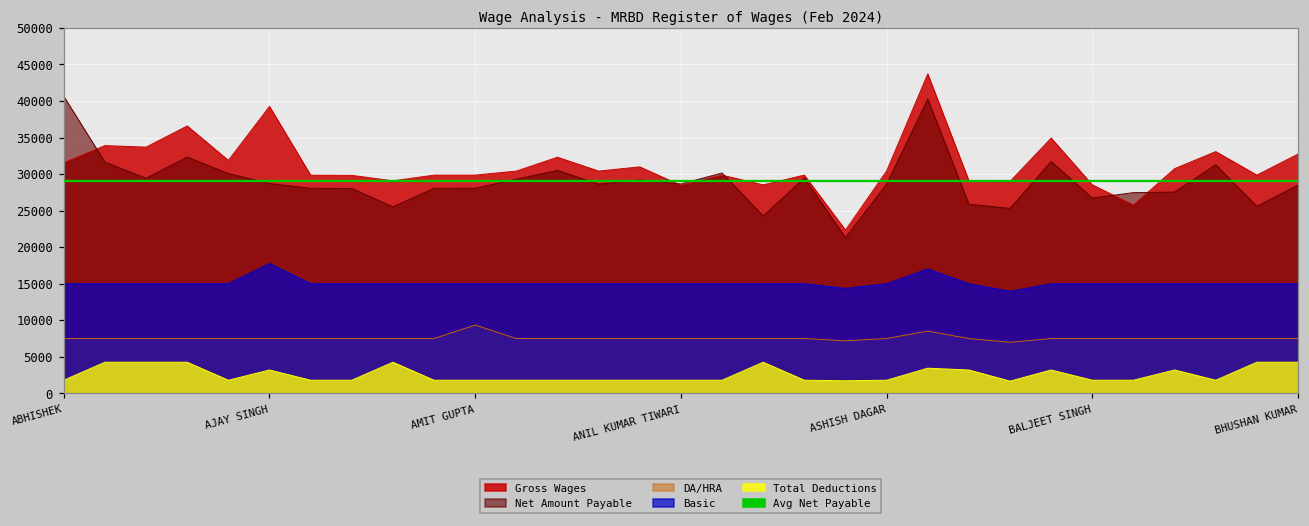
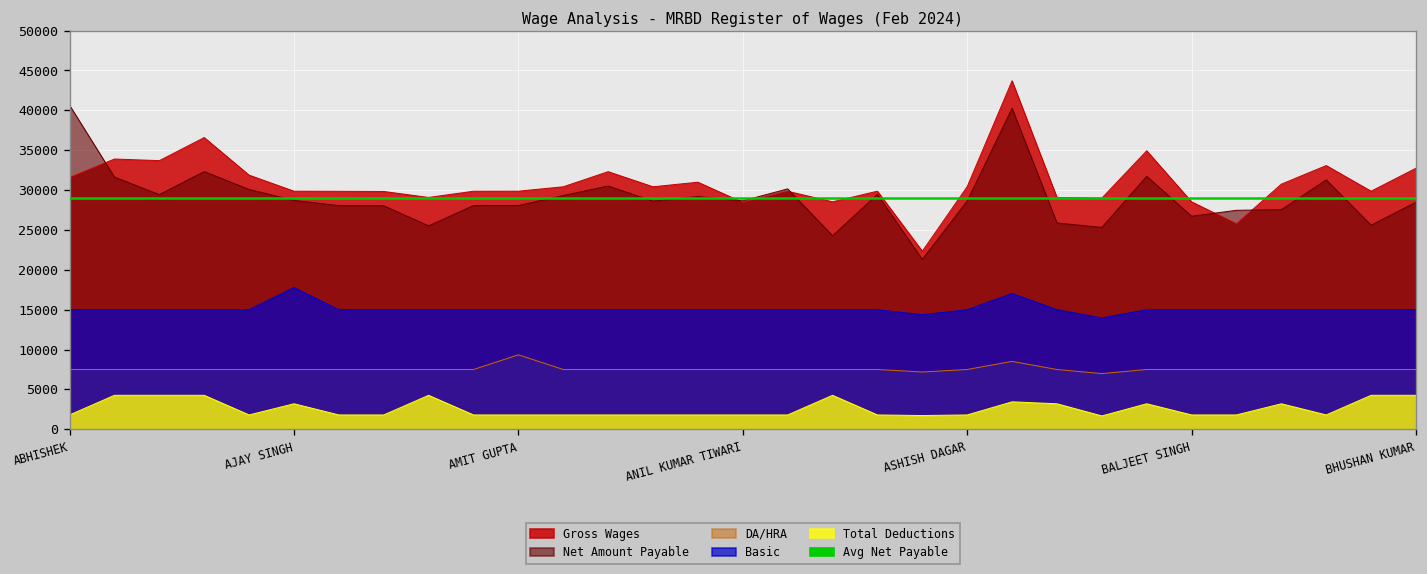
  {
    "Gross Wages": {
      "ABHISHEK": 32000,
-     "AJAY SINGH": 39000,
+     "AJAY SINGH": 30000,
      "AMIT GUPTA": 30000,
      "ASHISH DAGAR": 30000,
      "BALJEET SINGH": 29000,
      "BHUSHAN KUMAR": 33000
    },
    "Net Amount Payable": {
      "ABHISHEK": 41000,
      "AJAY SINGH": 29000,
      "AMIT GUPTA": 28000,
      "ASHISH DAGAR": 29000,
      "BALJEET SINGH": 27000,
      "BHUSHAN KUMAR": 28000
    },
    "DA/HRA": {
      "ABHISHEK": 8000,
      "AJAY SINGH": 8000,
      "AMIT GUPTA": 9000,
      "ANIL KUMAR TIWARI": 8000,
      "ASHISH DAGAR": 8000,
      "BALJEET SINGH": 8000,
      "BHUSHAN KUMAR": 8000
    },
    "Basic": {
      "ABHISHEK": 15000,
      "AJAY SINGH": 18000,
      "AMIT GUPTA": 15000,
      "ANIL KUMAR TIWARI": 15000,
      "ASHISH DAGAR": 15000,
      "BALJEET SINGH": 15000,
      "BHUSHAN KUMAR": 15000
    },
    "Total Deductions": {
      "ABHISHEK": 2000,
      "AJAY SINGH": 3000,
      "AMIT GUPTA": 2000,
      "ANIL KUMAR TIWARI": 2000,
      "ASHISH DAGAR": 2000,
      "BALJEET SINGH": 2000,
      "BHUSHAN KUMAR": 4000
    }
  }
